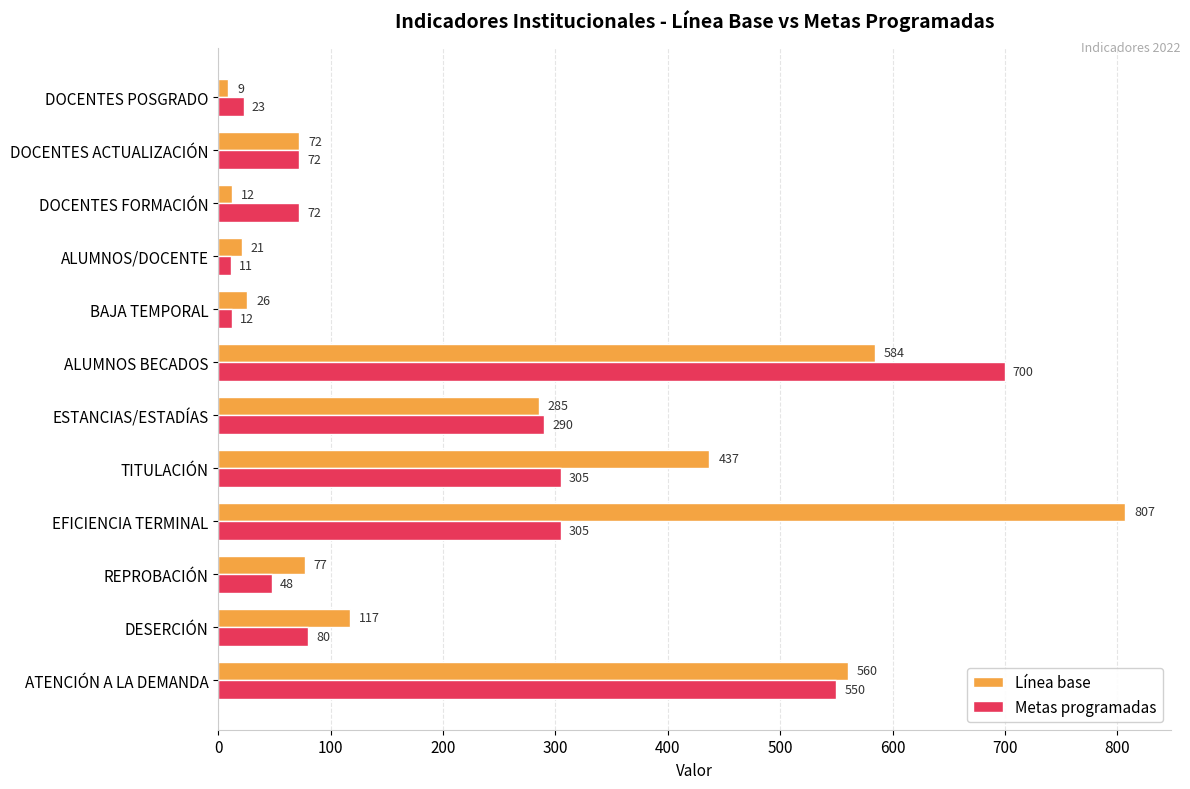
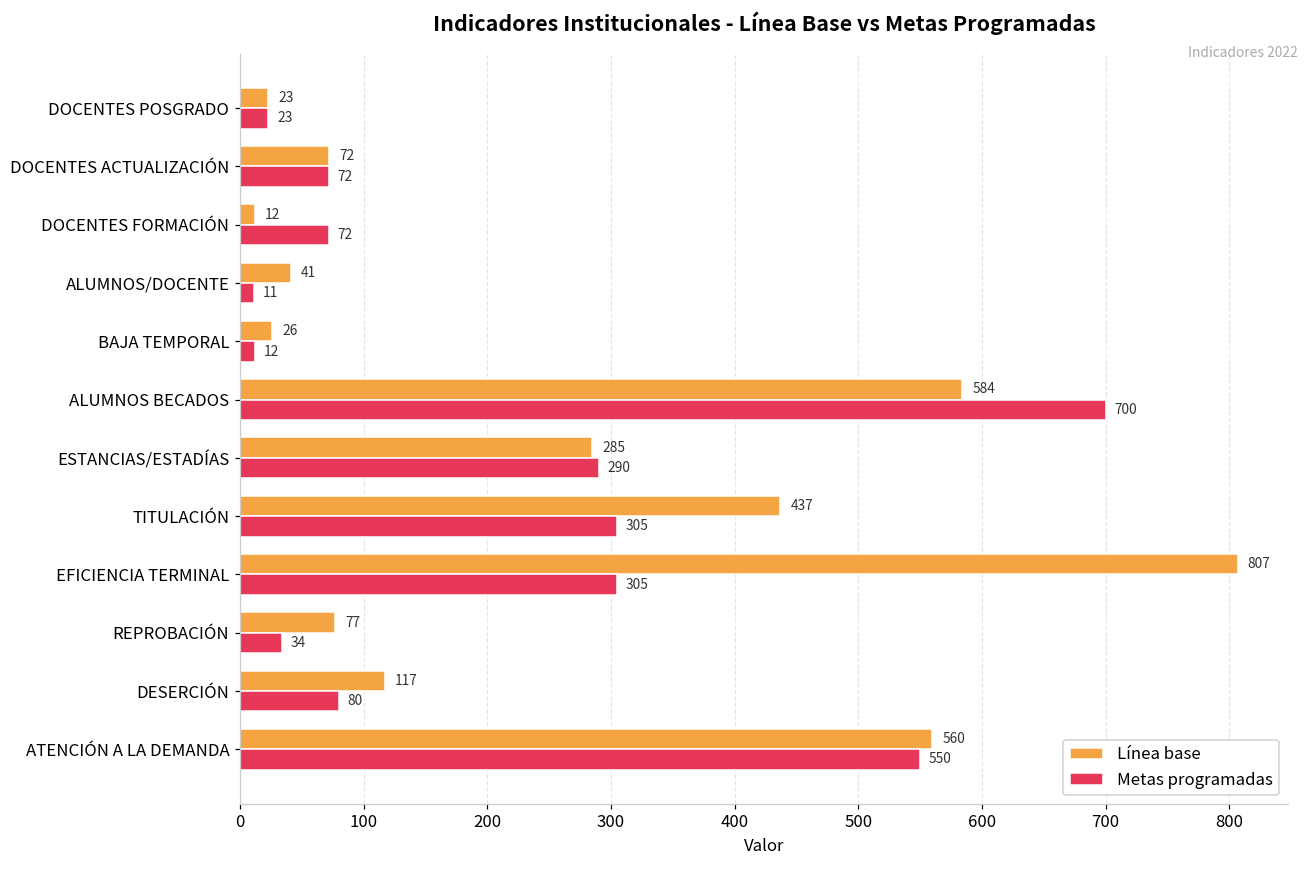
  {
    "Línea base": {
-     "DOCENTES POSGRADO": 9,
+     "DOCENTES POSGRADO": 23,
      "DOCENTES ACTUALIZACIÓN": 72,
      "DOCENTES FORMACIÓN": 12,
-     "ALUMNOS/DOCENTE": 21,
+     "ALUMNOS/DOCENTE": 41,
      "BAJA TEMPORAL": 26,
      "ALUMNOS BECADOS": 584,
      "ESTANCIAS/ESTADÍAS": 285,
      "TITULACIÓN": 437,
      "EFICIENCIA TERMINAL": 807,
      "REPROBACIÓN": 77,
      "DESERCIÓN": 117,
      "ATENCIÓN A LA DEMANDA": 560
    },
    "Metas programadas": {
      "DOCENTES POSGRADO": 23,
      "DOCENTES ACTUALIZACIÓN": 72,
      "DOCENTES FORMACIÓN": 72,
      "ALUMNOS/DOCENTE": 11,
      "BAJA TEMPORAL": 12,
      "ALUMNOS BECADOS": 700,
      "ESTANCIAS/ESTADÍAS": 290,
      "TITULACIÓN": 305,
      "EFICIENCIA TERMINAL": 305,
-     "REPROBACIÓN": 48,
+     "REPROBACIÓN": 34,
      "DESERCIÓN": 80,
      "ATENCIÓN A LA DEMANDA": 550
    }
  }
